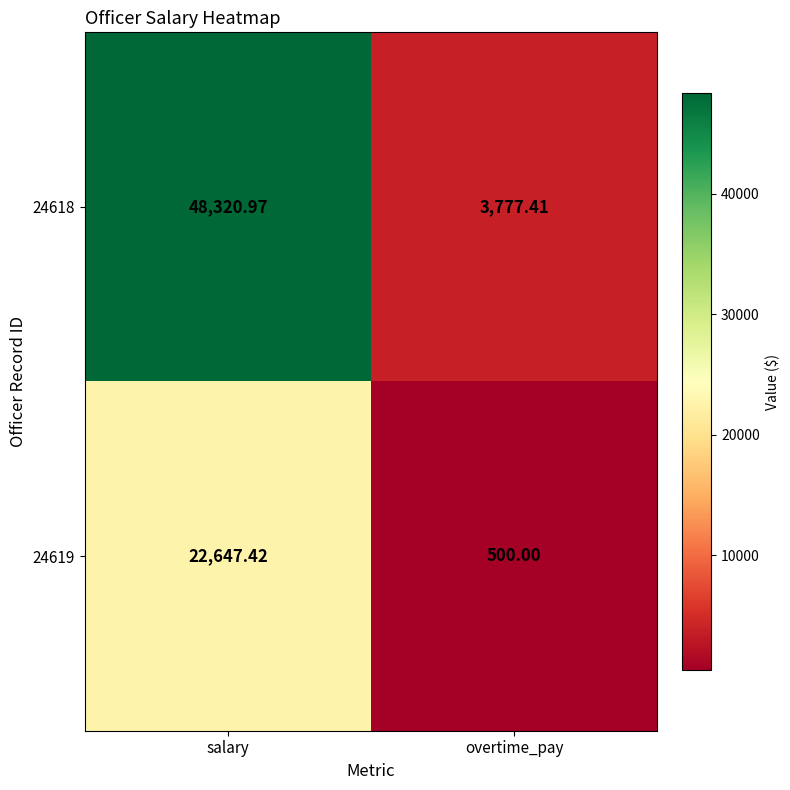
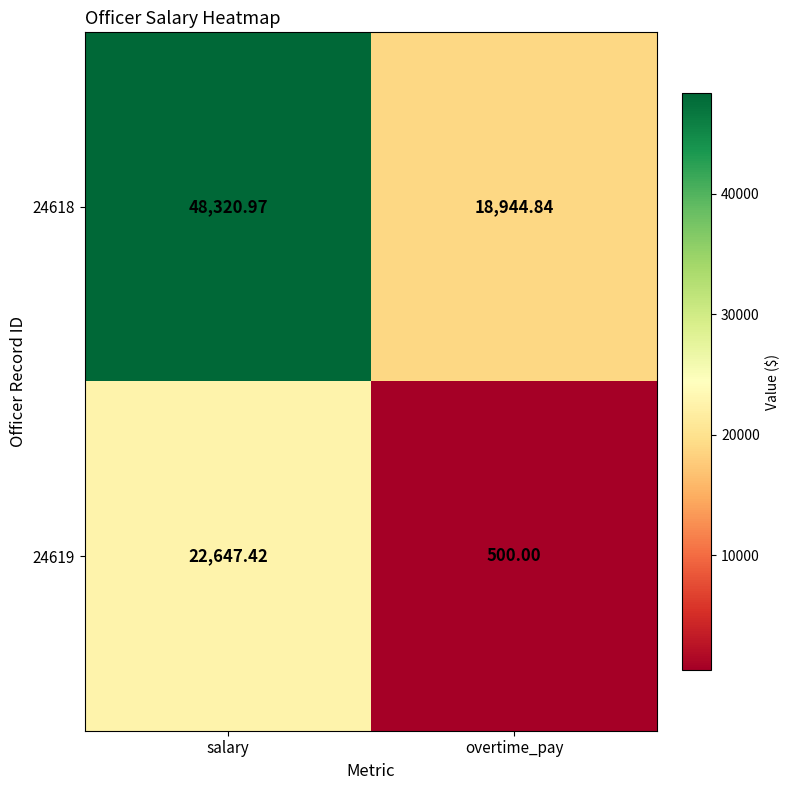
  {
    "24618": {
      "salary": "48,320.97",
-     "overtime_pay": "3,777.41"
+     "overtime_pay": "18,944.84"
    },
    "24619": {
      "salary": "22,647.42",
      "overtime_pay": "500.00"
    }
  }
